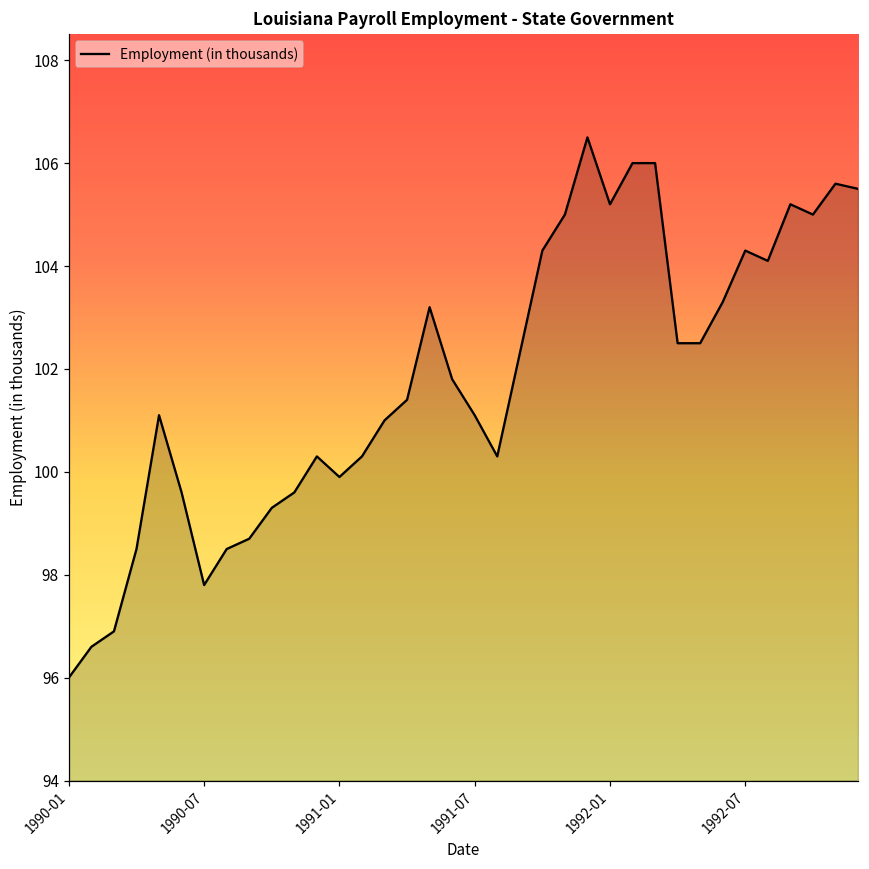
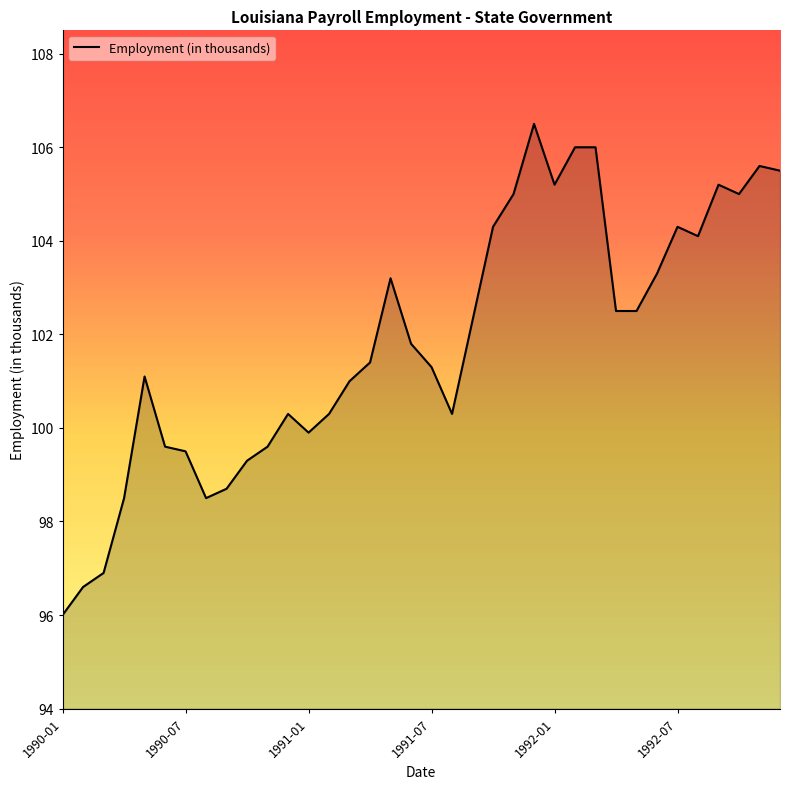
  {
    "1990-01": 96.0,
-   "1990-07": 97.8,
+   "1990-07": 99.5,
    "1991-01": 99.9,
-   "1991-07": 101.1,
+   "1991-07": 101.3,
    "1992-01": 105.2,
    "1992-07": 104.3
  }
